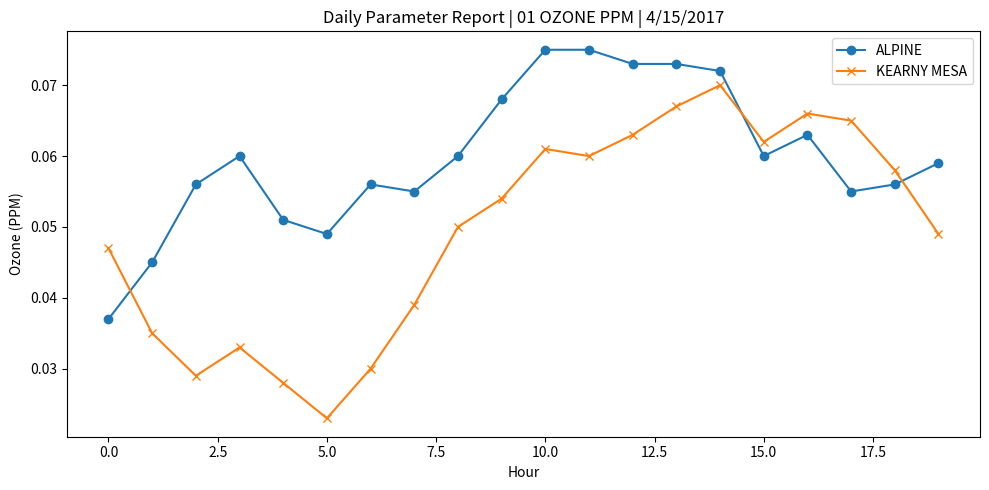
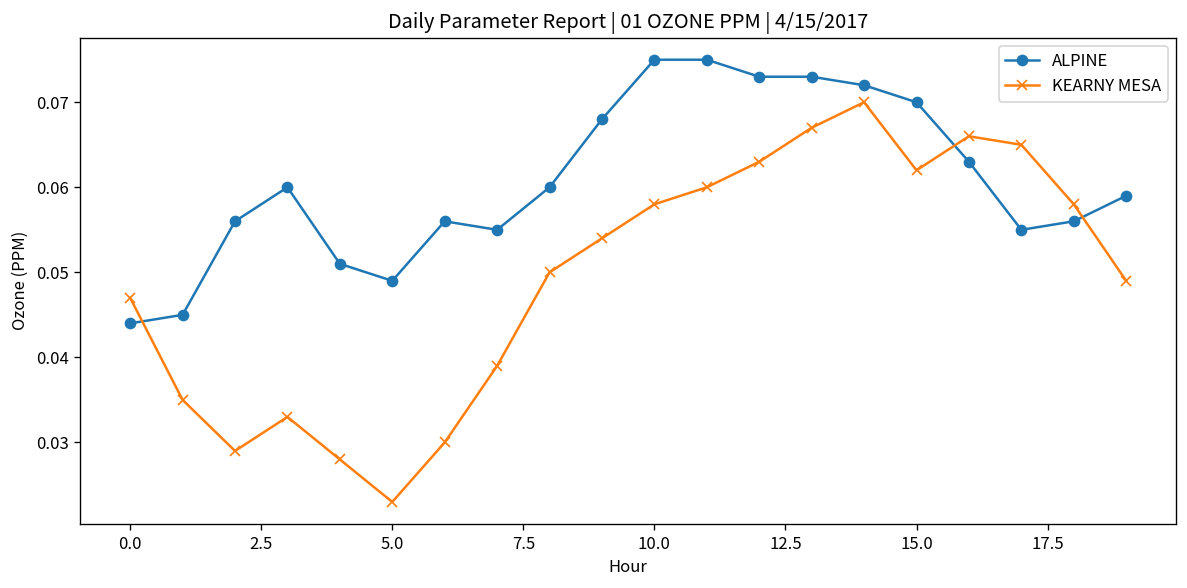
  {
    "ALPINE": {
-     "0.0": 0.037,
+     "0.0": 0.044,
      "5.0": 0.049,
      "10.0": 0.075,
-     "15.0": 0.06
+     "15.0": 0.07
    },
    "KEARNY MESA": {
      "0.0": 0.047,
      "5.0": 0.023,
-     "10.0": 0.061,
+     "10.0": 0.058,
      "15.0": 0.062
    }
  }
